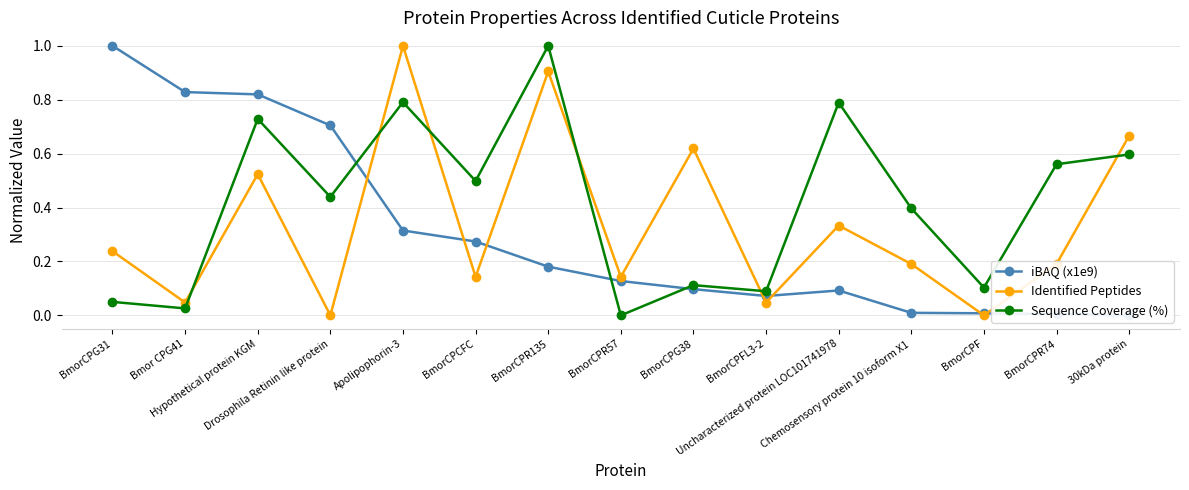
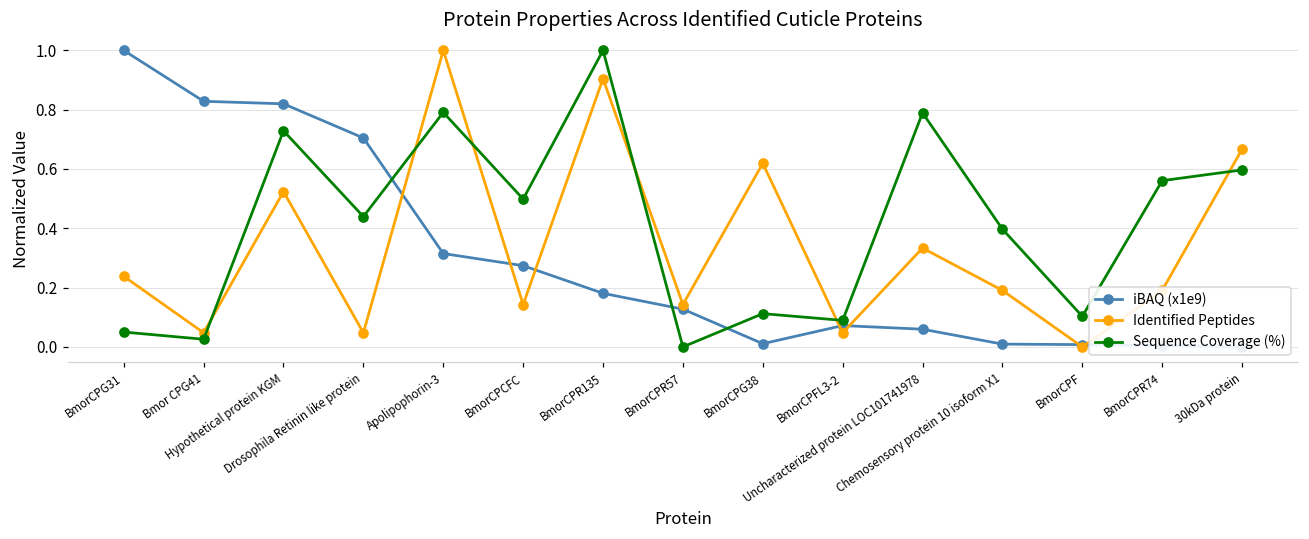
  {
    "iBAQ (x1e9)": {
      "BmorCPG31": 1.00,
      "Bmor CPG41": 0.83,
      "Hypothetical protein KGM": 0.82,
      "Drosophila Retinin like protein": 0.70,
      "Apolipophorin-3": 0.31,
      "BmorCPCFC": 0.27,
      "BmorCPR135": 0.18,
      "BmorCPR57": 0.13,
-     "BmorCPG38": 0.10,
+     "BmorCPG38": 0.01,
      "BmorCPFL3-2": 0.07,
-     "Uncharacterized protein LOC101741978": 0.09,
+     "Uncharacterized protein LOC101741978": 0.06,
      "Chemosensory protein 10 isoform X1": 0.01
    },
    "Identified Peptides": {
      "BmorCPG31": 0.24,
      "Bmor CPG41": 0.05,
      "Hypothetical protein KGM": 0.52,
-     "Drosophila Retinin like protein": 0.00,
+     "Drosophila Retinin like protein": 0.05,
      "Apolipophorin-3": 1.00,
      "BmorCPCFC": 0.14,
      "BmorCPR135": 0.90,
      "BmorCPR57": 0.14,
      "BmorCPG38": 0.62,
      "BmorCPFL3-2": 0.05,
      "Uncharacterized protein LOC101741978": 0.33,
      "Chemosensory protein 10 isoform X1": 0.19,
      "30kDa protein": 0.67
    },
    "Sequence Coverage (%)": {
      "BmorCPG31": 0.05,
      "Bmor CPG41": 0.03,
      "Hypothetical protein KGM": 0.73,
      "Drosophila Retinin like protein": 0.44,
      "Apolipophorin-3": 0.79,
      "BmorCPCFC": 0.50,
      "BmorCPR135": 1.00,
      "BmorCPR57": 0.00,
      "BmorCPG38": 0.11,
      "BmorCPFL3-2": 0.09,
      "Uncharacterized protein LOC101741978": 0.79,
      "Chemosensory protein 10 isoform X1": 0.40,
      "BmorCPF": 0.10,
      "BmorCPR74": 0.56,
      "30kDa protein": 0.60
    }
  }
